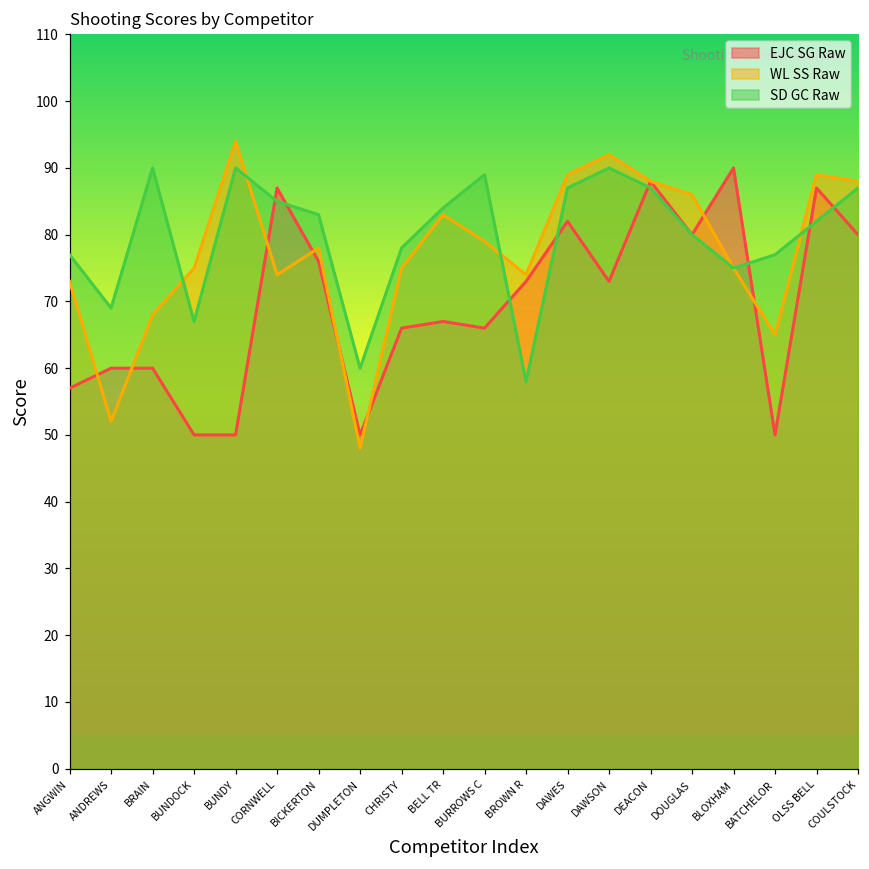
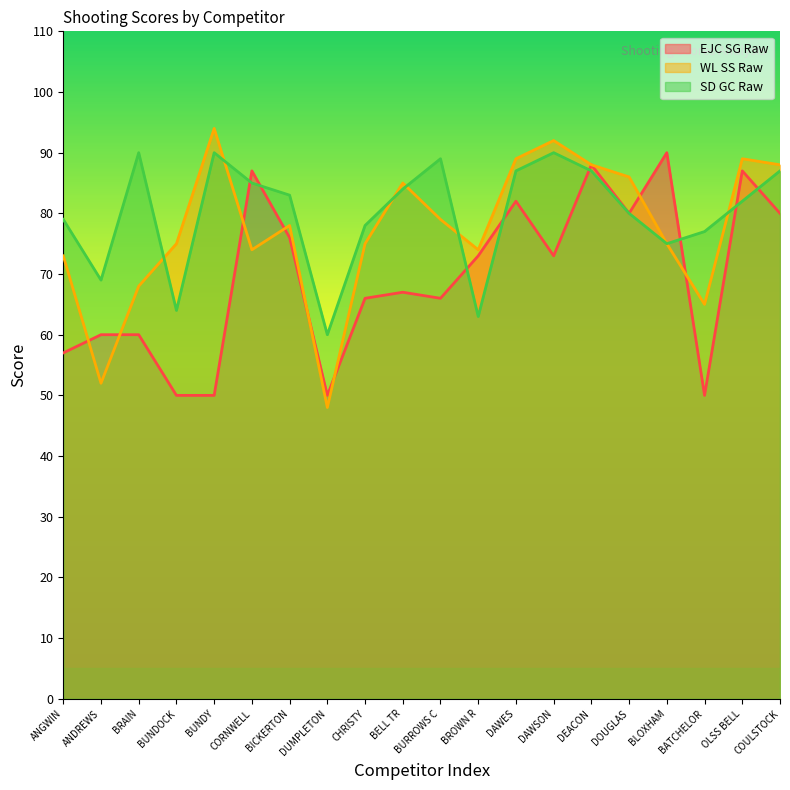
  {
    "EJC SG Raw": {
      "ANGWIN": 57,
      "ANDREWS": 60,
      "BRAIN": 60,
      "BUNDOCK": 50,
      "BUNDY": 50,
      "CORNWELL": 87,
      "BICKERTON": 76,
      "DUMPLETON": 50,
      "CHRISTY": 66,
      "BELL TR": 67,
      "BURROWS C": 66,
      "BROWN R": 73,
      "DAWES": 82,
      "DAWSON": 73,
      "BLOXHAM": 90,
      "BATCHELOR": 50,
      "OLSS BELL": 87,
      "COULSTOCK": 80
    },
    "WL SS Raw": {
      "ANGWIN": 73,
      "ANDREWS": 52,
      "BRAIN": 68,
      "BUNDOCK": 75,
      "BUNDY": 94,
      "CORNWELL": 74,
      "BICKERTON": 78,
      "DUMPLETON": 48,
      "CHRISTY": 75,
-     "BELL TR": 83,
+     "BELL TR": 85,
      "BURROWS C": 79,
      "BROWN R": 74,
      "DAWES": 89,
      "DAWSON": 92,
      "DOUGLAS": 86,
      "BATCHELOR": 65,
      "OLSS BELL": 89,
      "COULSTOCK": 88
    },
    "SD GC Raw": {
-     "ANGWIN": 77,
+     "ANGWIN": 79,
      "ANDREWS": 69,
      "BRAIN": 90,
-     "BUNDOCK": 67,
+     "BUNDOCK": 64,
      "BUNDY": 90,
      "CORNWELL": 85,
      "BICKERTON": 83,
      "DUMPLETON": 60,
      "CHRISTY": 78,
      "BELL TR": 84,
      "BURROWS C": 89,
-     "BROWN R": 58,
+     "BROWN R": 63,
      "DAWES": 87,
      "DAWSON": 90,
      "DEACON": 87,
      "BATCHELOR": 77,
      "OLSS BELL": 82,
      "COULSTOCK": 87
    }
  }
